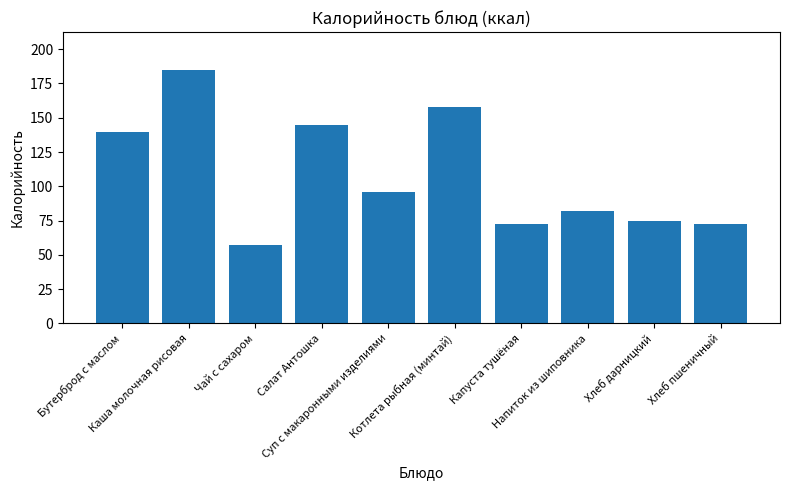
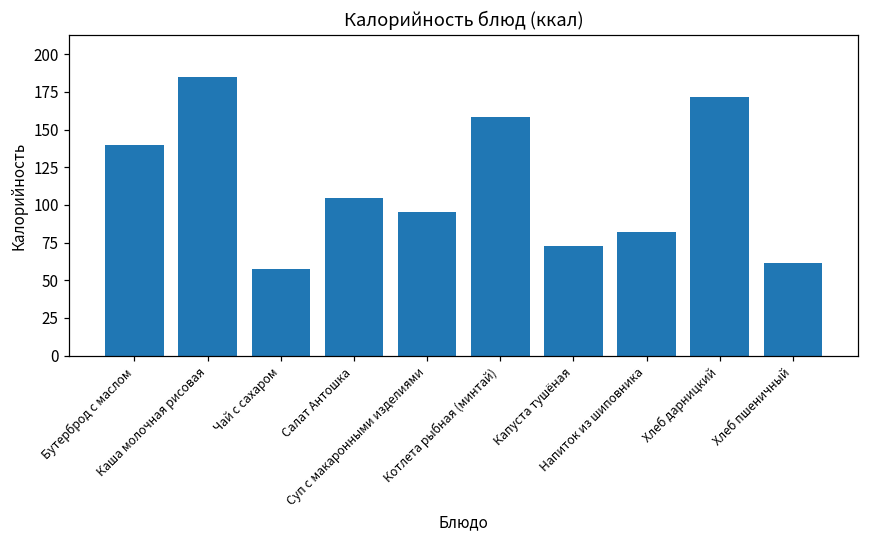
  {
    "Бутерброд с маслом": 140,
    "Каша молочная рисовая": 185,
    "Чай с сахаром": 57,
-   "Салат Антошка": 145,
+   "Салат Антошка": 105,
    "Суп с макаронными изделиями": 96,
    "Котлета рыбная (минтай)": 158,
    "Капуста тушёная": 73,
    "Напиток из шиповника": 82,
-   "Хлеб дарницкий": 75,
-   "Хлеб пшеничный": 73
+   "Хлеб дарницкий": 171,
+   "Хлеб пшеничный": 62
  }
